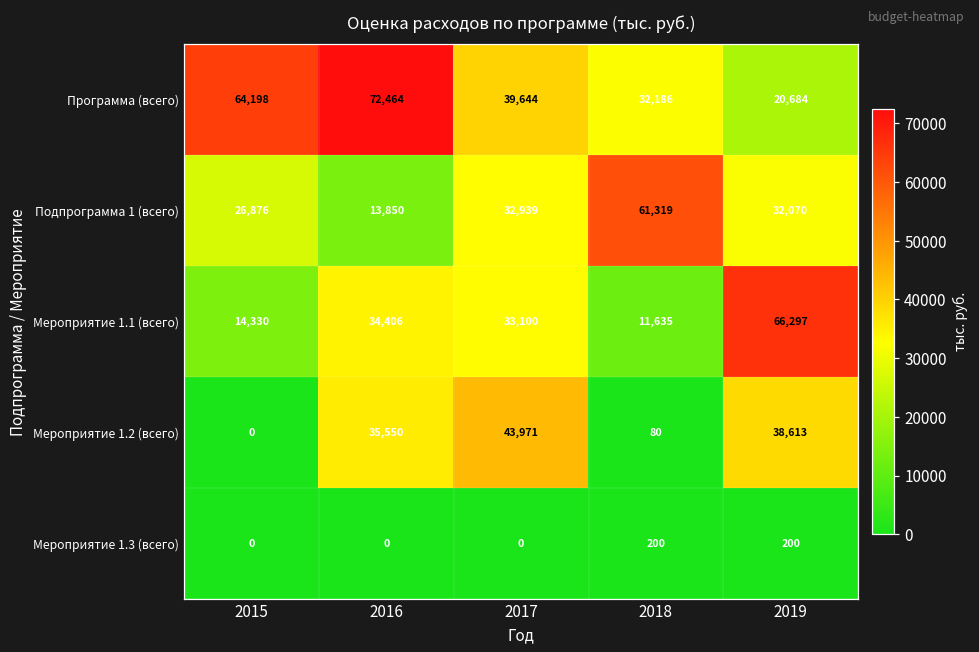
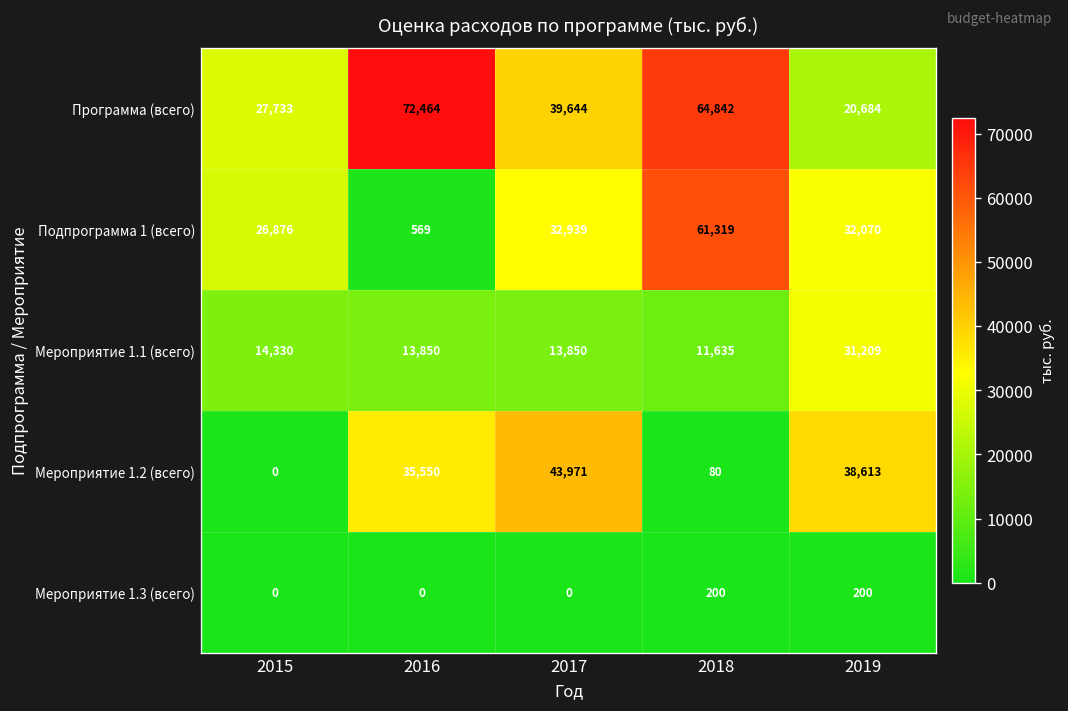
  {
    "Программа (всего)": {
-     "2015": "64,198",
+     "2015": "27,733",
      "2016": "72,464",
      "2017": "39,644",
-     "2018": "32,186",
+     "2018": "64,842",
      "2019": "20,684"
    },
    "Подпрограмма 1 (всего)": {
      "2015": "26,876",
-     "2016": "13,850",
+     "2016": "569",
      "2017": "32,939",
      "2018": "61,319",
      "2019": "32,070"
    },
    "Мероприятие 1.1 (всего)": {
      "2015": "14,330",
-     "2016": "34,406",
-     "2017": "33,100",
+     "2016": "13,850",
+     "2017": "13,850",
      "2018": "11,635",
-     "2019": "66,297"
+     "2019": "31,209"
    },
    "Мероприятие 1.2 (всего)": {
      "2015": "0",
      "2016": "35,550",
      "2017": "43,971",
      "2018": "80",
      "2019": "38,613"
    },
    "Мероприятие 1.3 (всего)": {
      "2015": "0",
      "2016": "0",
      "2017": "0",
      "2018": "200",
      "2019": "200"
    }
  }
